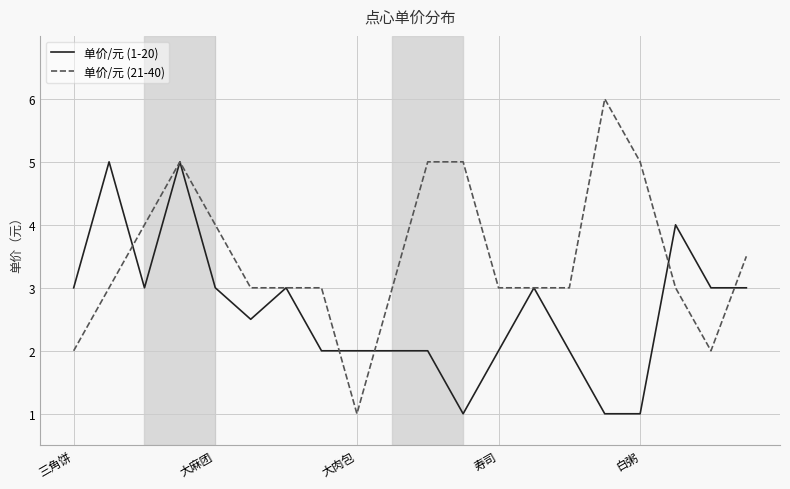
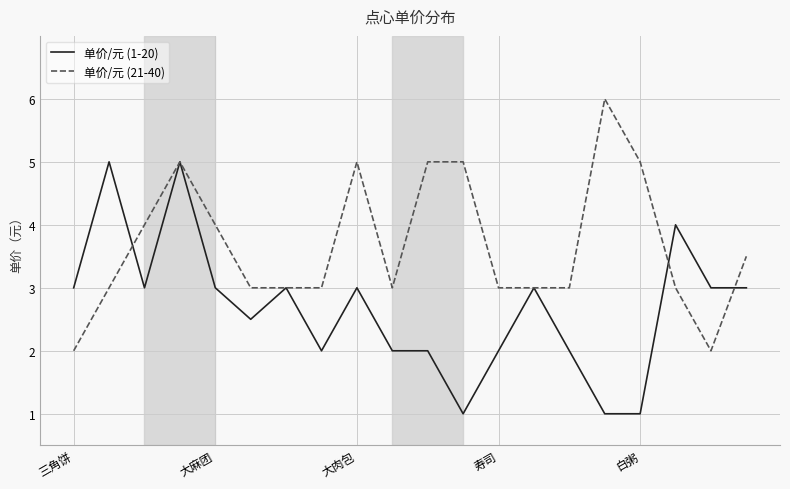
  {
    "单价/元 (1-20)": {
      "三角饼": 3,
      "大麻团": 3,
-     "大肉包": 2,
+     "大肉包": 3,
      "寿司": 2,
      "白粥": 1
    },
    "单价/元 (21-40)": {
      "三角饼": 2,
      "大麻团": 4,
-     "大肉包": 1,
+     "大肉包": 5,
      "寿司": 3,
      "白粥": 5
    }
  }
